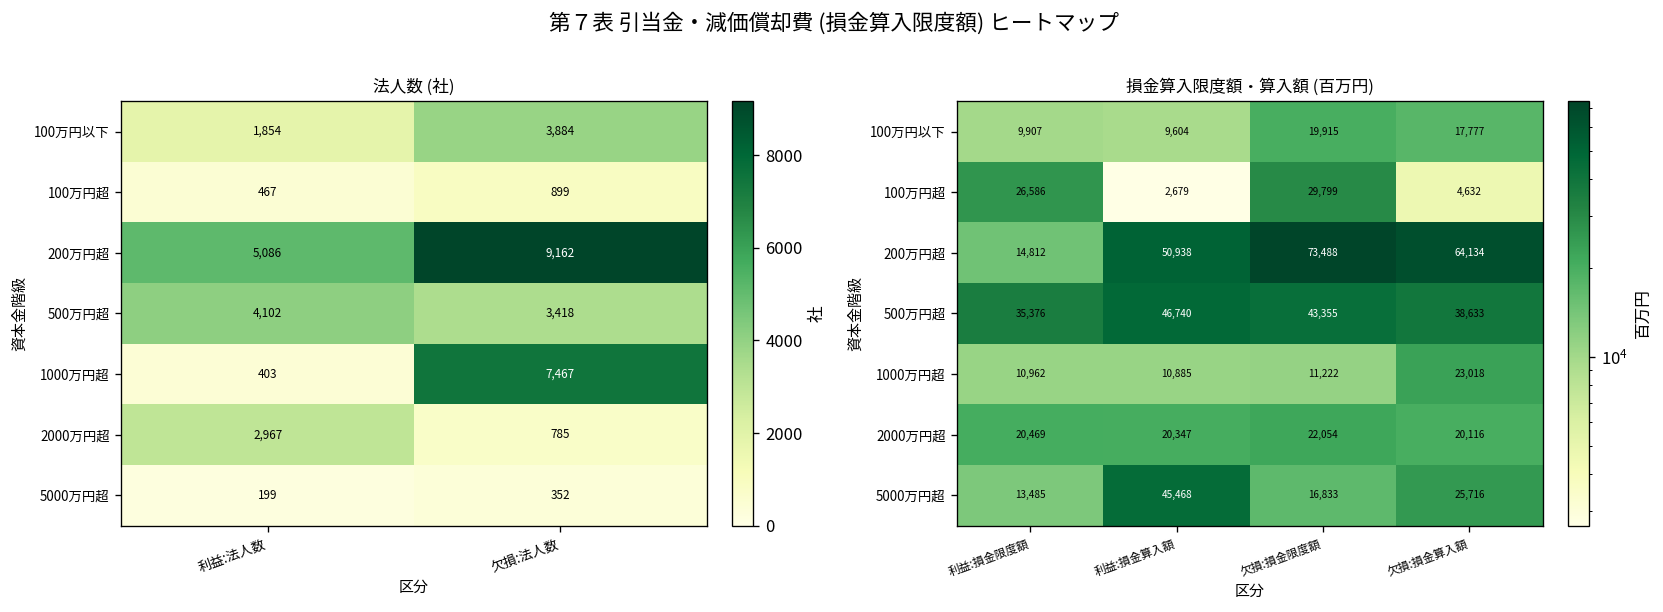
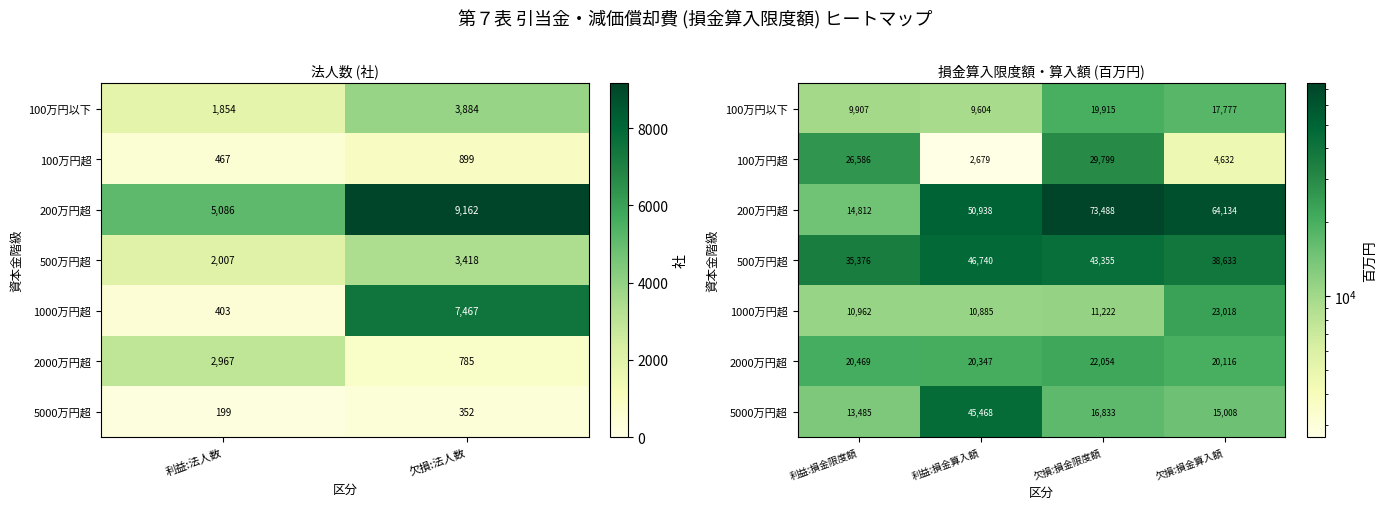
  {
    "法人数 (社)": {
      "100万円以下": {
        "利益:法人数": "1,854",
        "欠損:法人数": "3,884"
      },
      "100万円超": {
        "利益:法人数": "467",
        "欠損:法人数": "899"
      },
      "200万円超": {
        "利益:法人数": "5,086",
        "欠損:法人数": "9,162"
      },
      "500万円超": {
-       "利益:法人数": "4,102",
+       "利益:法人数": "2,007",
        "欠損:法人数": "3,418"
      },
      "1000万円超": {
        "利益:法人数": "403",
        "欠損:法人数": "7,467"
      },
      "2000万円超": {
        "利益:法人数": "2,967",
        "欠損:法人数": "785"
      },
      "5000万円超": {
        "利益:法人数": "199",
        "欠損:法人数": "352"
      }
    },
    "損金算入限度額・算入額 (百万円)": {
      "100万円以下": {
        "利益:損金限度額": "9,907",
        "利益:損金算入額": "9,604",
        "欠損:損金限度額": "19,915",
        "欠損:損金算入額": "17,777"
      },
      "100万円超": {
        "利益:損金限度額": "26,586",
        "利益:損金算入額": "2,679",
        "欠損:損金限度額": "29,799",
        "欠損:損金算入額": "4,632"
      },
      "200万円超": {
        "利益:損金限度額": "14,812",
        "利益:損金算入額": "50,938",
        "欠損:損金限度額": "73,488",
        "欠損:損金算入額": "64,134"
      },
      "500万円超": {
        "利益:損金限度額": "35,376",
        "利益:損金算入額": "46,740",
        "欠損:損金限度額": "43,355",
        "欠損:損金算入額": "38,633"
      },
      "1000万円超": {
        "利益:損金限度額": "10,962",
        "利益:損金算入額": "10,885",
        "欠損:損金限度額": "11,222",
        "欠損:損金算入額": "23,018"
      },
      "2000万円超": {
        "利益:損金限度額": "20,469",
        "利益:損金算入額": "20,347",
        "欠損:損金限度額": "22,054",
        "欠損:損金算入額": "20,116"
      },
      "5000万円超": {
        "利益:損金限度額": "13,485",
        "利益:損金算入額": "45,468",
        "欠損:損金限度額": "16,833",
-       "欠損:損金算入額": "25,716"
+       "欠損:損金算入額": "15,008"
      }
    }
  }
